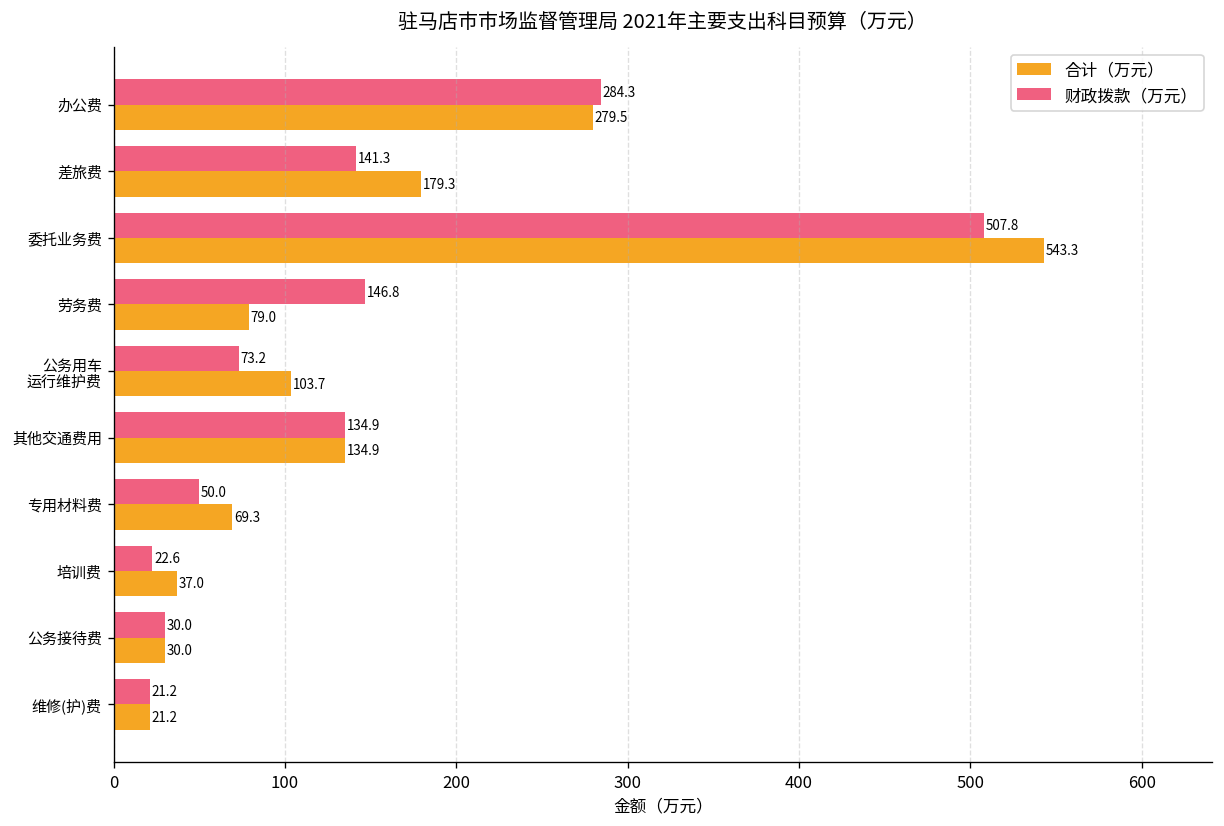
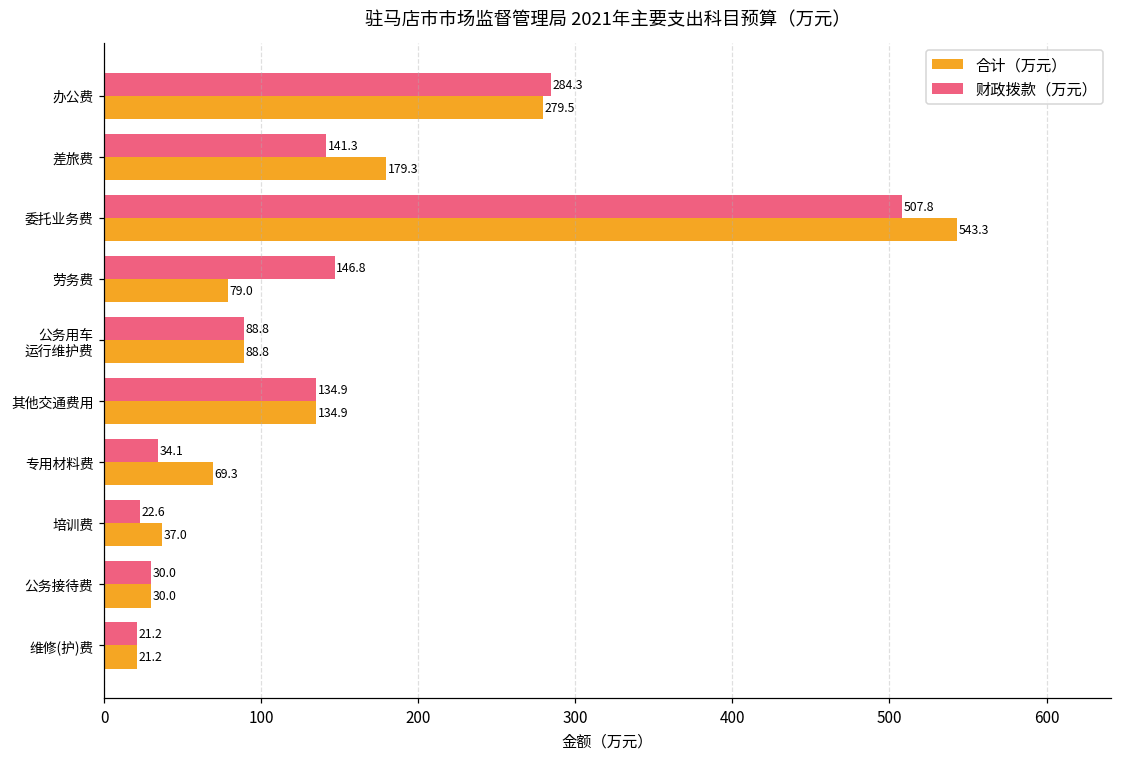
  {
    "合计（万元）": {
      "办公费": 279.5,
      "差旅费": 179.3,
      "委托业务费": 543.3,
      "劳务费": 79.0,
-     "公务用车 运行维护费": 103.7,
+     "公务用车 运行维护费": 88.8,
      "其他交通费用": 134.9,
      "专用材料费": 69.3,
      "培训费": 37.0,
      "公务接待费": 30.0,
      "维修(护)费": 21.2
    },
    "财政拨款（万元）": {
      "办公费": 284.3,
      "差旅费": 141.3,
      "委托业务费": 507.8,
      "劳务费": 146.8,
-     "公务用车 运行维护费": 73.2,
+     "公务用车 运行维护费": 88.8,
      "其他交通费用": 134.9,
-     "专用材料费": 50.0,
+     "专用材料费": 34.1,
      "培训费": 22.6,
      "公务接待费": 30.0,
      "维修(护)费": 21.2
    }
  }
